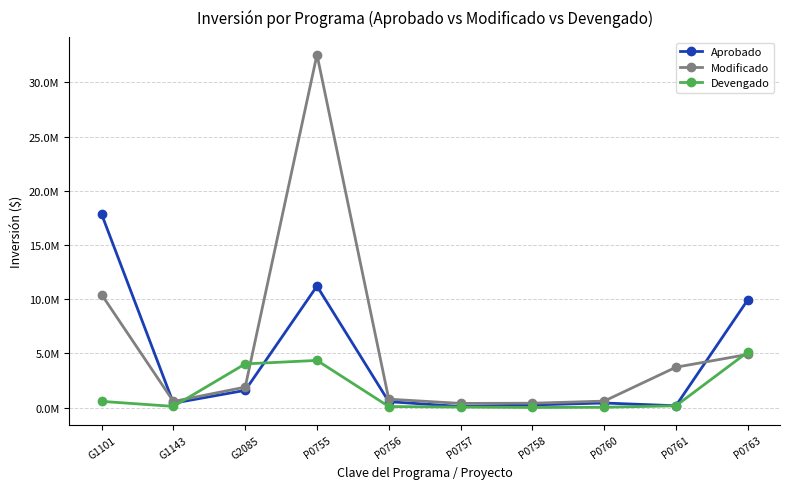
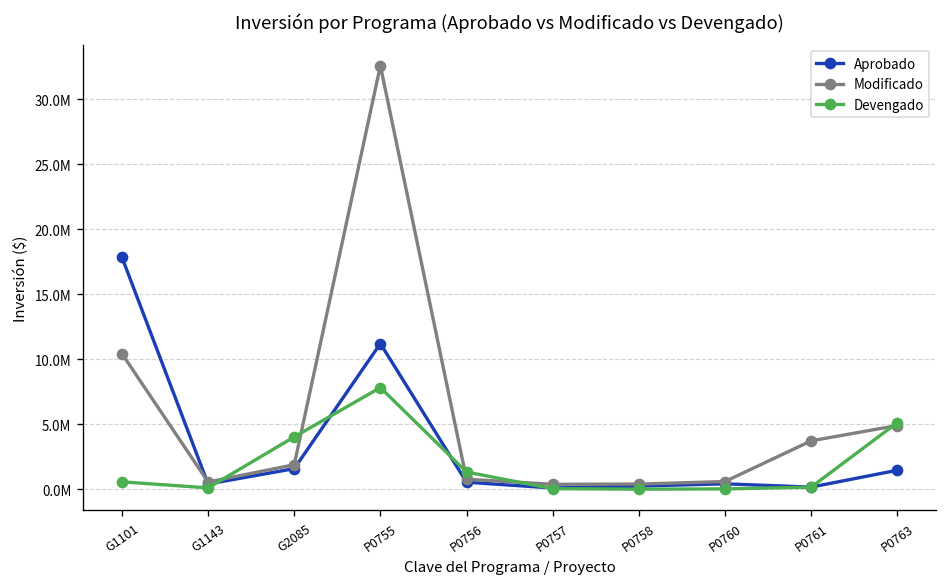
  {
    "Aprobado": {
      "G1101": 17800000,
      "G2085": 1600000,
      "P0755": 11200000,
-     "P0763": 9900000
+     "P0763": 1500000
    },
    "Modificado": {
      "G1101": 10400000,
      "G2085": 1900000,
      "P0755": 32600000,
      "P0757": 400000,
      "P0761": 3700000
    },
    "Devengado": {
      "G1101": 600000,
      "G1143": 100000,
      "G2085": 4000000,
-     "P0755": 4300000,
-     "P0756": 100000,
+     "P0755": 7800000,
+     "P0756": 1300000,
      "P0758": 0,
      "P0760": 0
    }
  }
